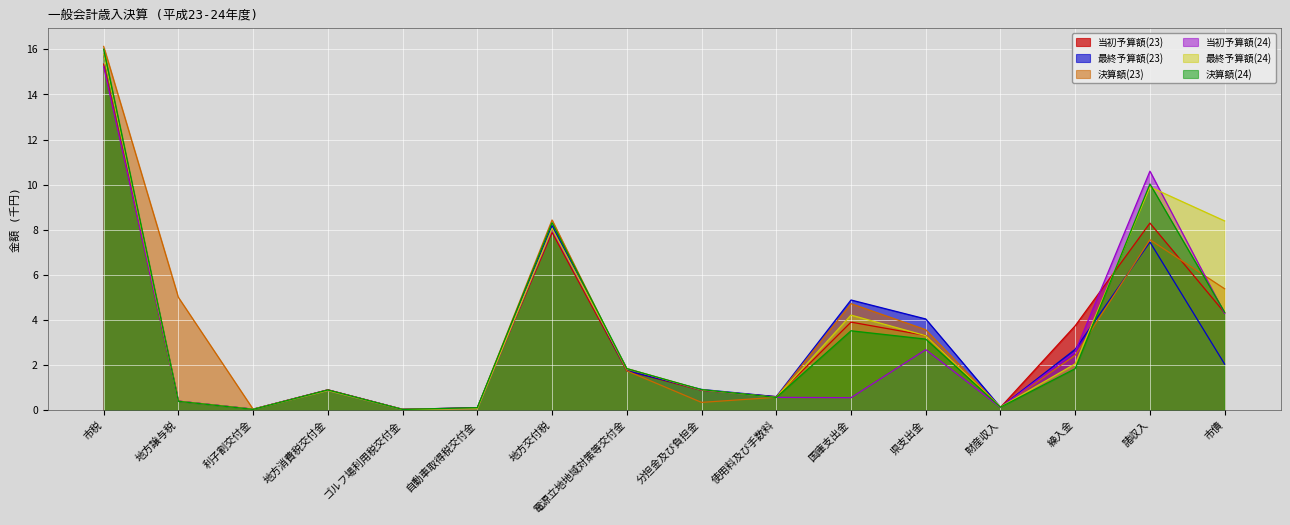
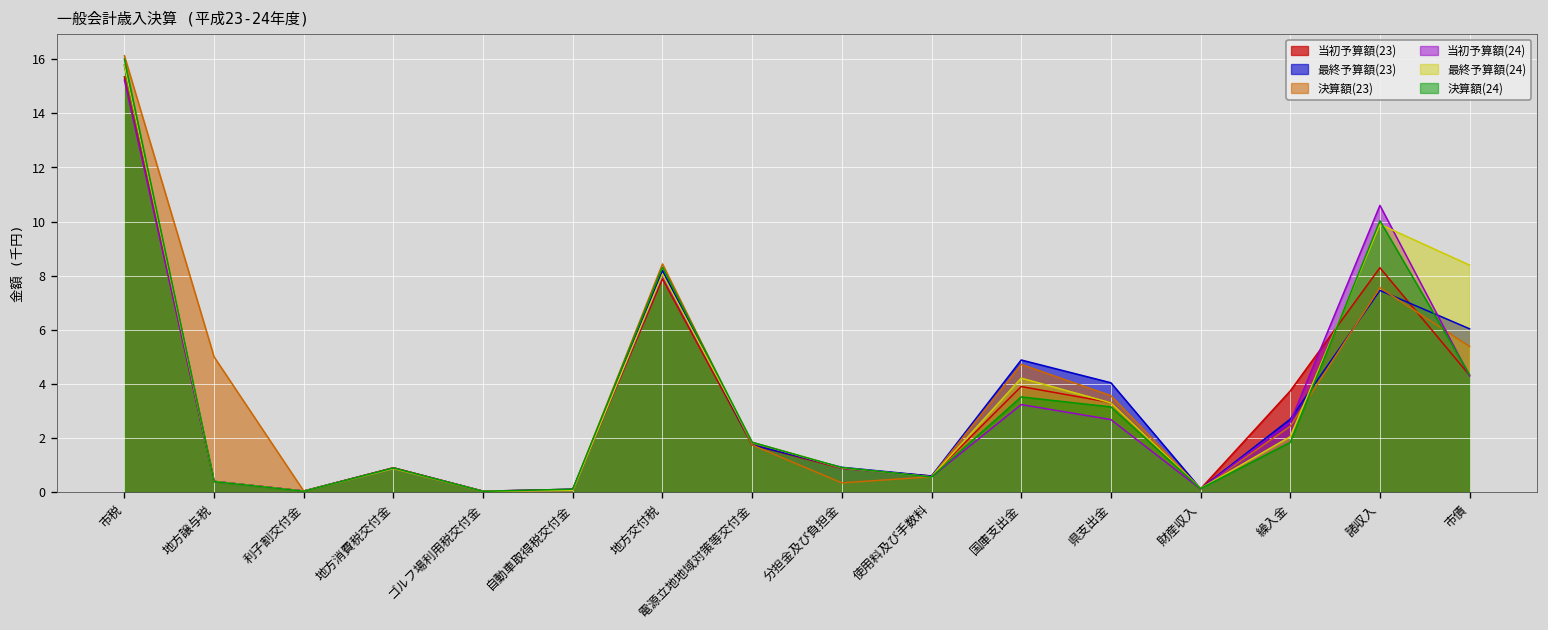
  {
    "当初予算額(23)": {
      "地方交付税": 7.9,
      "国庫支出金": 3.9,
      "繰入金": 3.7,
      "諸収入": 8.3
    },
    "最終予算額(23)": {
      "地方交付税": 8.2,
      "国庫支出金": 4.9,
      "県支出金": 4.0,
-     "市債": 2.0
+     "市債": 6.0
    },
    "決算額(23)": {
      "市税": 16.1,
      "地方譲与税": 5.0,
      "地方交付税": 8.4,
      "分担金及び負担金": 0.3,
      "国庫支出金": 4.7,
      "県支出金": 3.6,
      "繰入金": 2.4,
      "市債": 5.4
    },
    "当初予算額(24)": {
-     "国庫支出金": 0.5,
+     "国庫支出金": 3.2,
      "県支出金": 2.7,
      "諸収入": 10.6
    },
    "最終予算額(24)": {
      "国庫支出金": 4.2,
      "繰入金": 2.0,
      "諸収入": 9.9,
      "市債": 8.4
    },
    "決算額(24)": {
      "市税": 16.0,
      "地方交付税": 8.3,
      "国庫支出金": 3.5,
      "県支出金": 3.1,
      "繰入金": 1.8,
      "諸収入": 10.0
    }
  }
